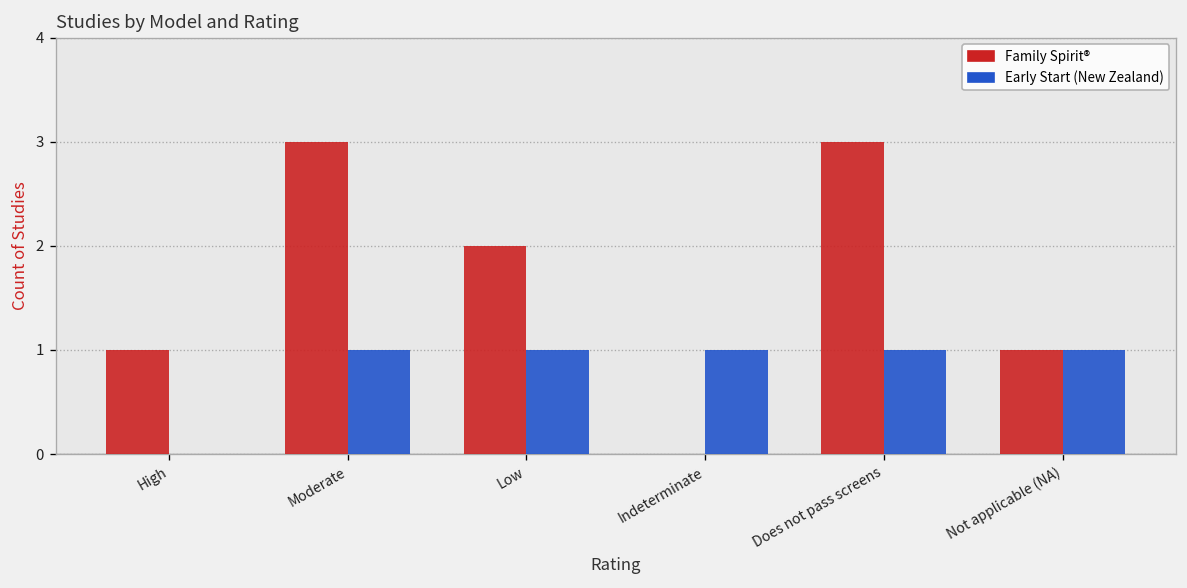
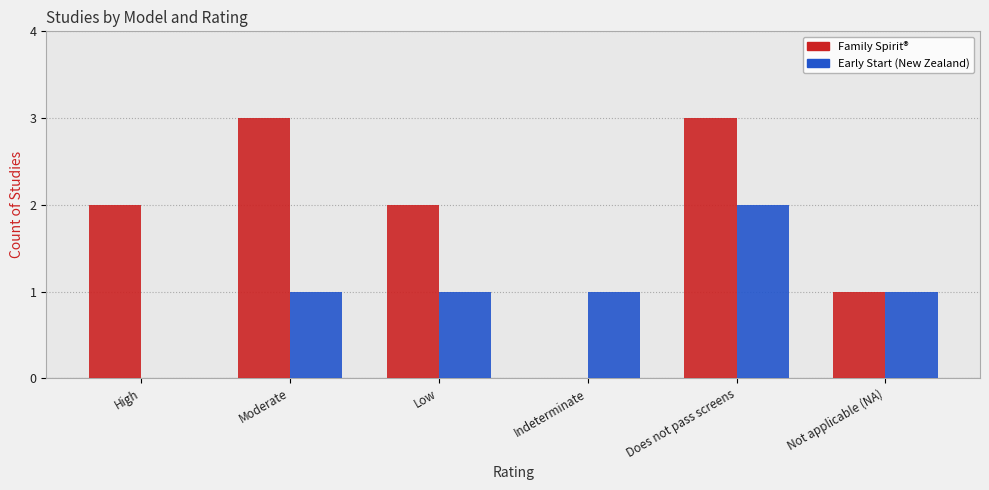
  {
    "Family Spirit®": {
-     "High": 1,
+     "High": 2,
      "Moderate": 3,
      "Low": 2,
      "Indeterminate": 0,
      "Does not pass screens": 3,
      "Not applicable (NA)": 1
    },
    "Early Start (New Zealand)": {
      "High": 0,
      "Moderate": 1,
      "Low": 1,
      "Indeterminate": 1,
-     "Does not pass screens": 1,
+     "Does not pass screens": 2,
      "Not applicable (NA)": 1
    }
  }
